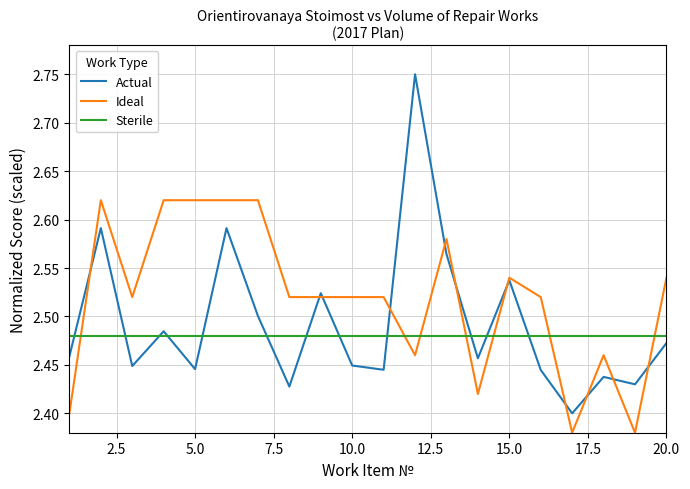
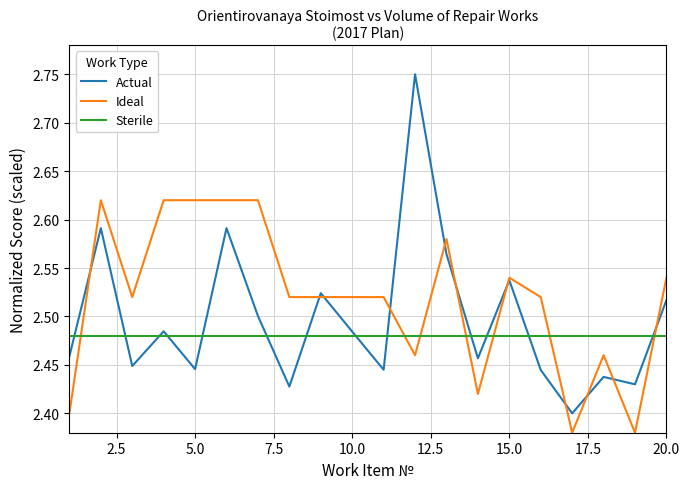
  {
    "Actual": {
      "5.0": 2.45,
-     "10.0": 2.45,
-     "20.0": 2.47
+     "10.0": 2.48,
+     "20.0": 2.52
    },
    "Ideal": {
      "5.0": 2.62,
      "10.0": 2.52,
      "20.0": 2.54
    },
    "Sterile": {
      "5.0": 2.48,
      "10.0": 2.48,
      "15.0": 2.48,
      "20.0": 2.48
    }
  }
